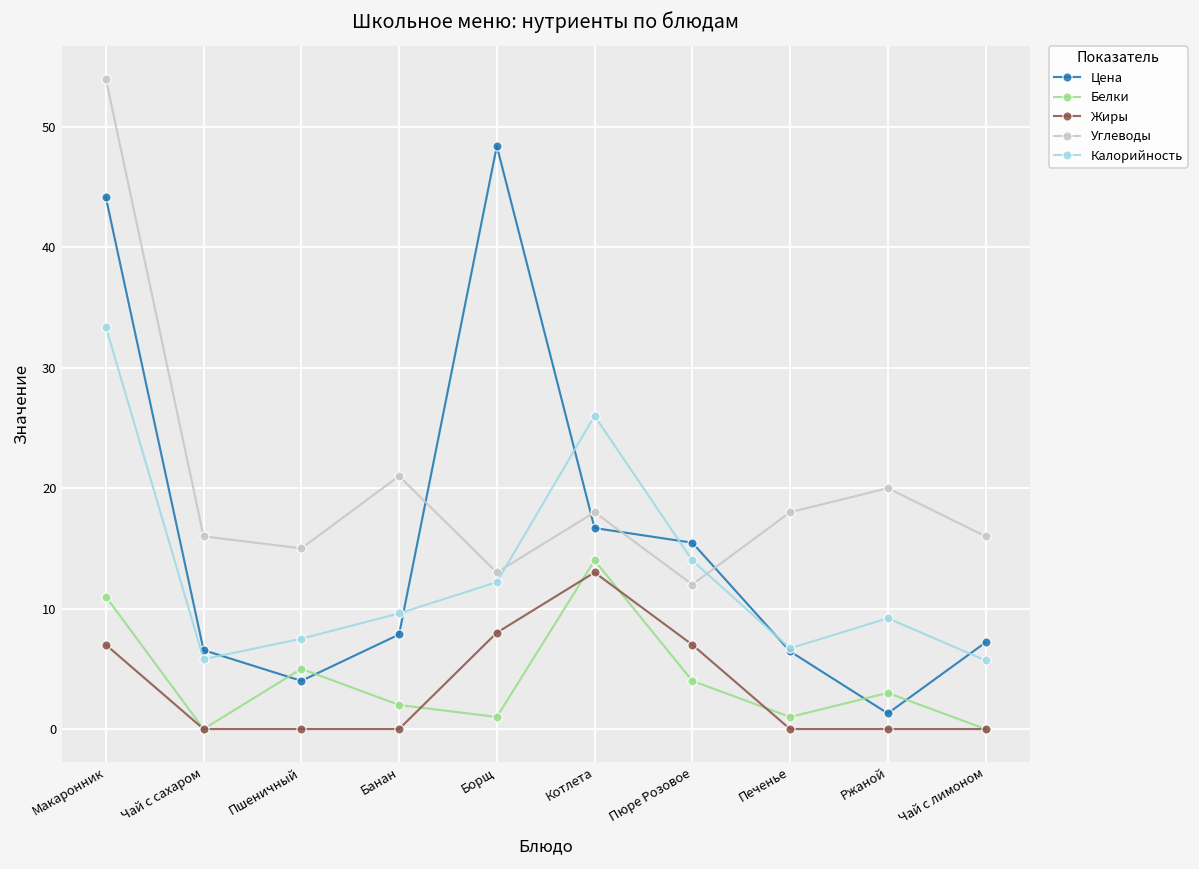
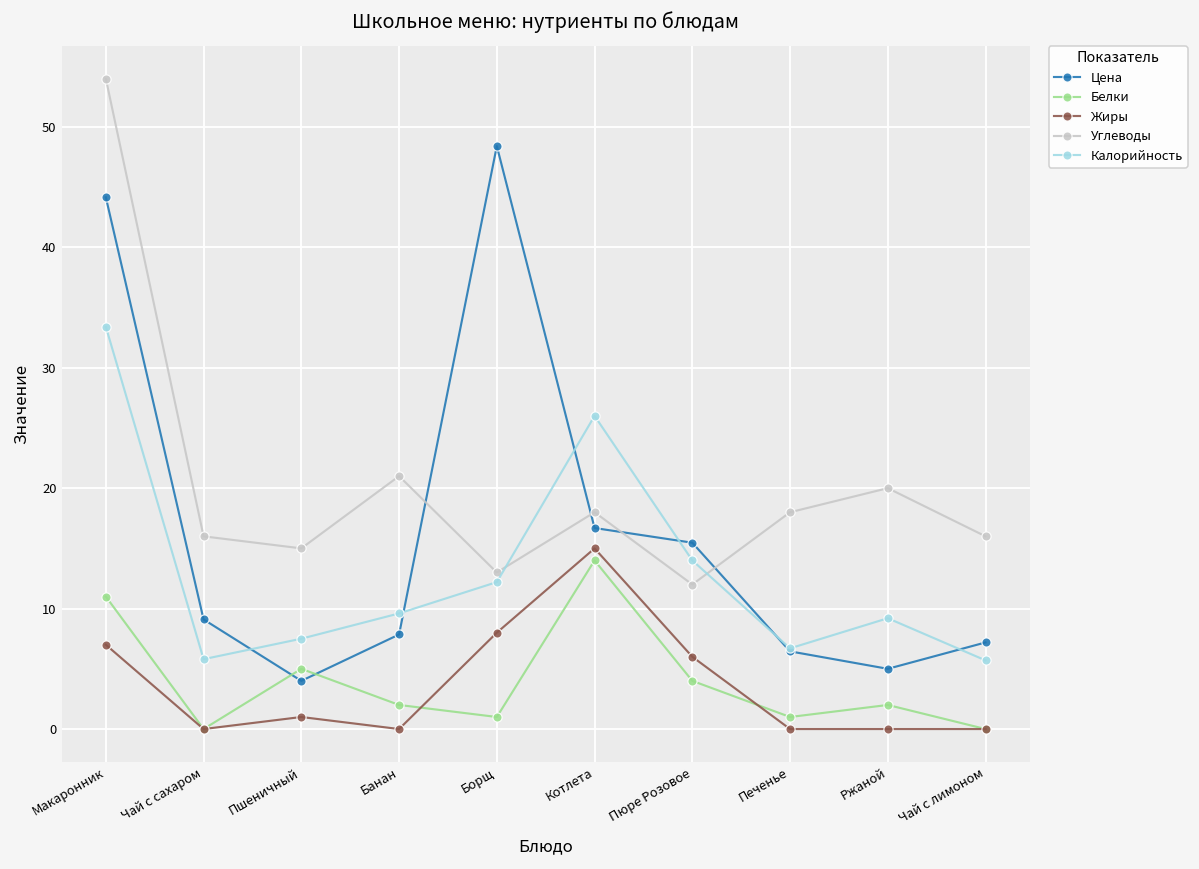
  {
    "Цена": {
      "Макаронник": 44.2,
-     "Чай с сахаром": 6.6,
+     "Чай с сахаром": 9.1,
      "Пшеничный": 4.0,
      "Банан": 7.9,
      "Борщ": 48.4,
      "Котлета": 16.7,
      "Пюре Розовое": 15.5,
      "Печенье": 6.5,
-     "Ржаной": 1.3,
+     "Ржаной": 5.0,
      "Чай с лимоном": 7.2
    },
    "Белки": {
      "Макаронник": 11,
      "Пшеничный": 5,
      "Банан": 2,
      "Борщ": 1,
      "Котлета": 14,
      "Пюре Розовое": 4,
      "Печенье": 1,
-     "Ржаной": 3
+     "Ржаной": 2
    },
    "Жиры": {
      "Макаронник": 7,
-     "Пшеничный": 0,
+     "Пшеничный": 1,
      "Банан": 0,
      "Борщ": 8,
-     "Котлета": 13,
-     "Пюре Розовое": 7,
+     "Котлета": 15,
+     "Пюре Розовое": 6,
      "Печенье": 0,
      "Ржаной": 0
    }
  }
